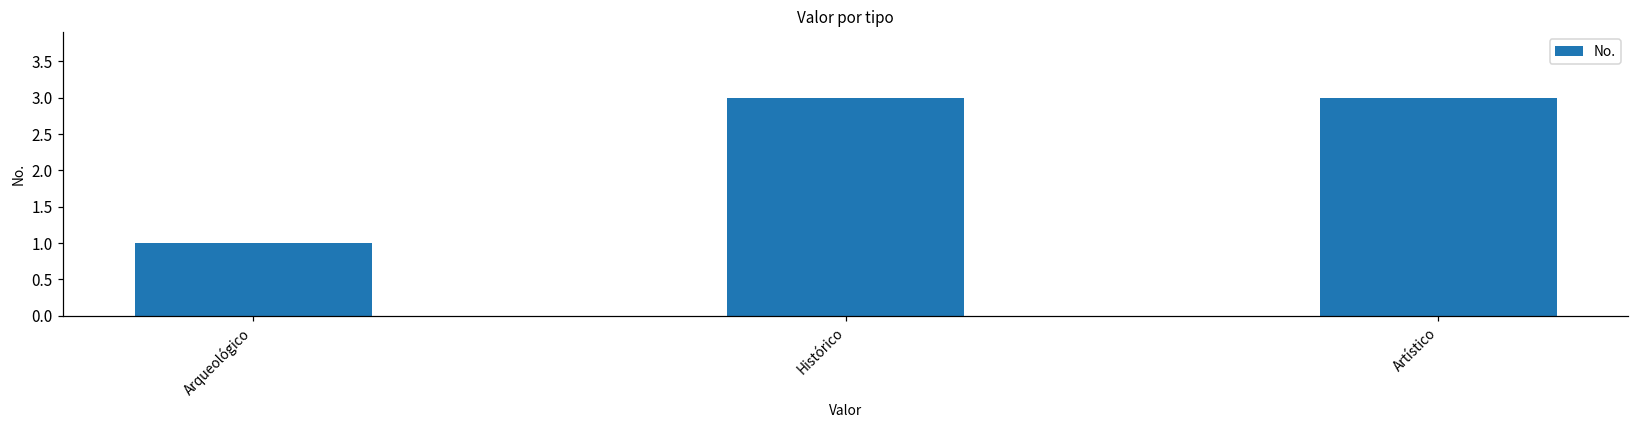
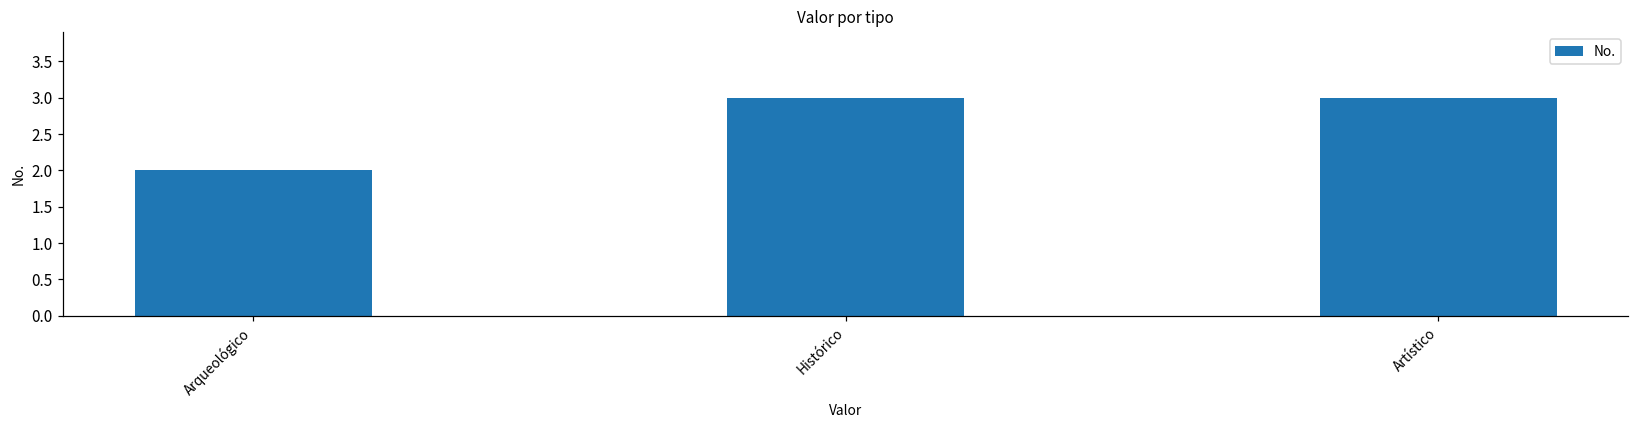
  {
-   "Arqueológico": 1,
+   "Arqueológico": 2,
    "Histórico": 3,
    "Artístico": 3
  }
